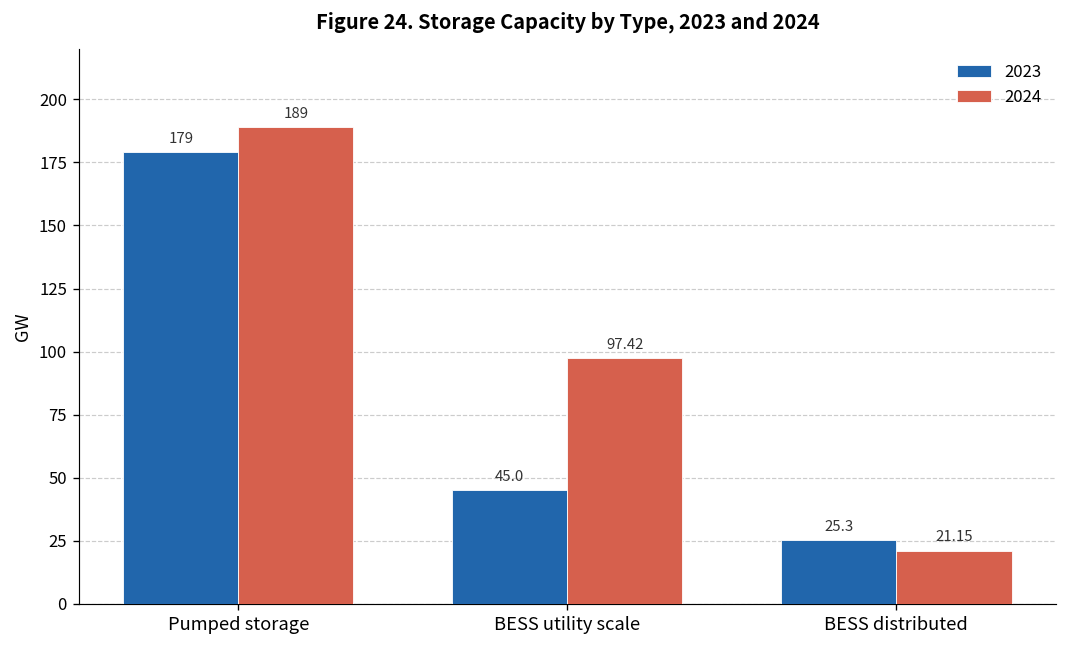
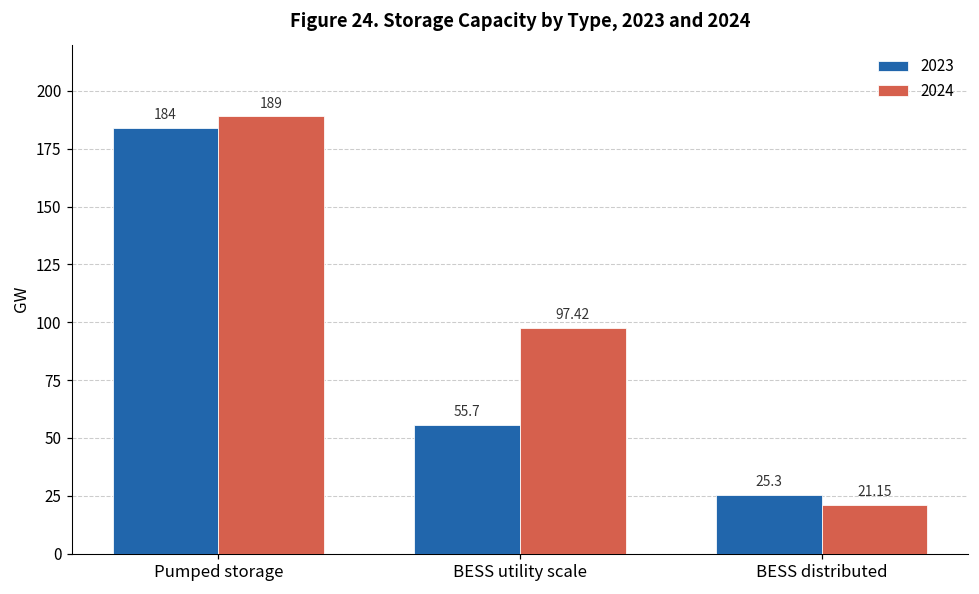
  {
    "2023": {
-     "Pumped storage": 179,
-     "BESS utility scale": 45.0,
+     "Pumped storage": 184,
+     "BESS utility scale": 55.7,
      "BESS distributed": 25.3
    },
    "2024": {
      "Pumped storage": 189,
      "BESS utility scale": 97.42,
      "BESS distributed": 21.15
    }
  }
